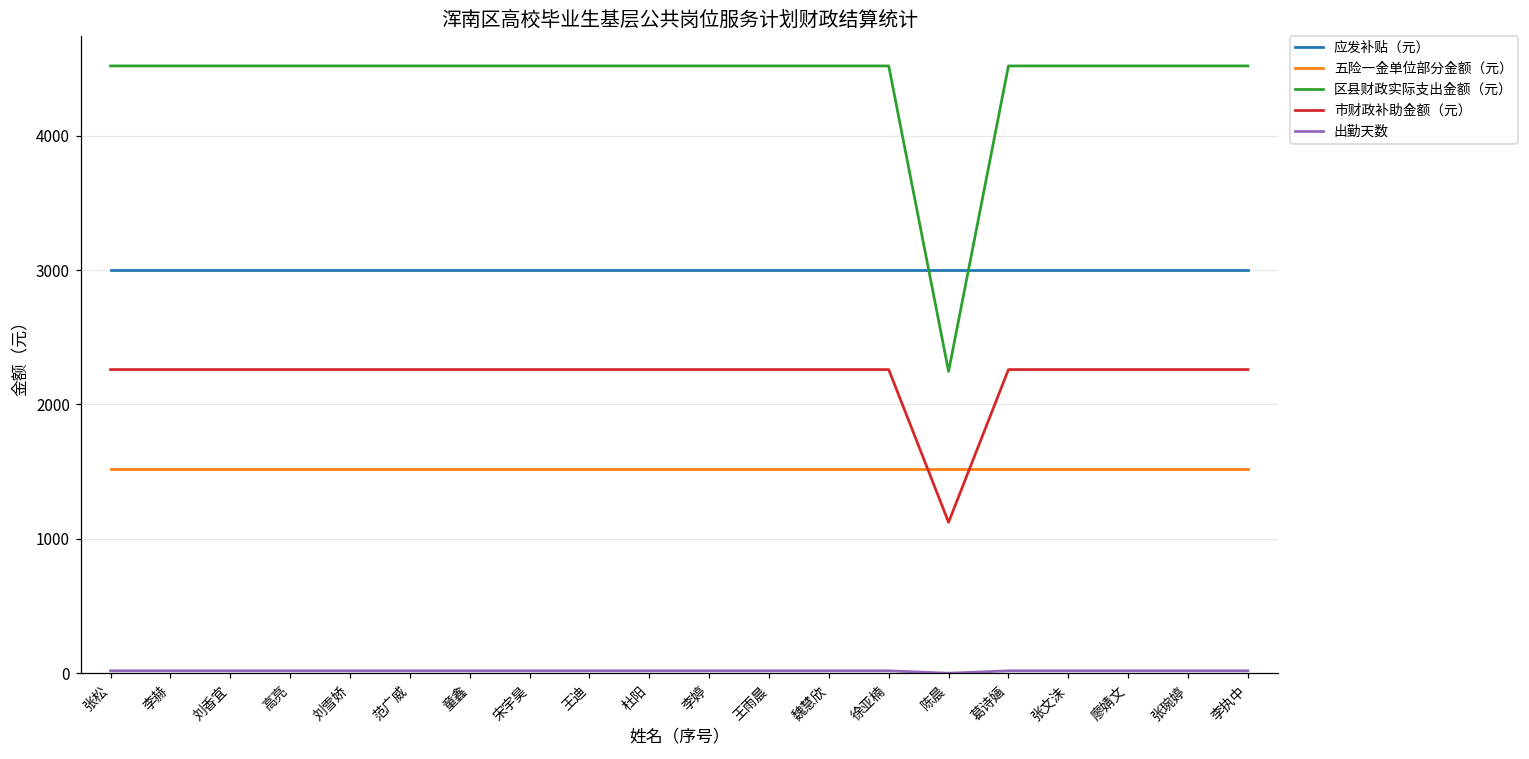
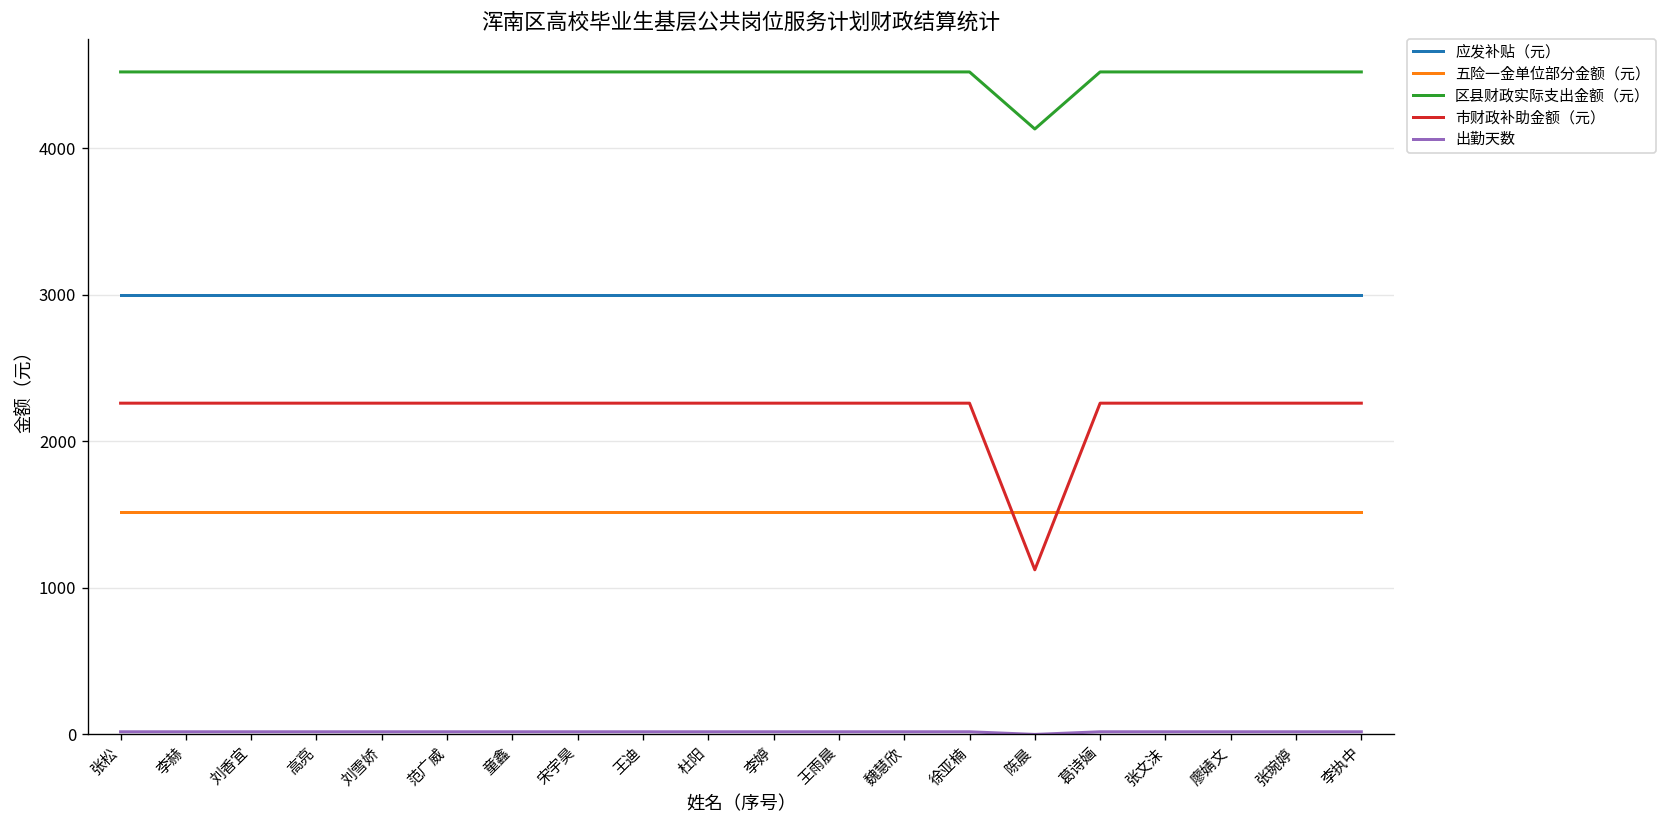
  {
    "应发补贴（元）": {
      "张松": 3000,
      "李赫": 3000,
      "刘香宜": 3000,
      "高亮": 3000,
      "刘雪娇": 3000,
      "范广威": 3000,
      "童鑫": 3000,
      "宋宇昊": 3000,
      "王迪": 3000,
      "杜阳": 3000,
      "李婷": 3000,
      "王雨晨": 3000,
      "魏慧欣": 3000,
      "徐亚楠": 3000,
      "陈晨": 3000,
      "葛诗婳": 3000,
      "张文沫": 3000,
      "廖婧文": 3000,
      "张琬婷": 3000,
      "李执中": 3000
    },
    "五险一金单位部分金额（元）": {
      "张松": 1520,
      "李赫": 1520,
      "刘香宜": 1520,
      "高亮": 1520,
      "刘雪娇": 1520,
      "范广威": 1520,
      "童鑫": 1520,
      "宋宇昊": 1520,
      "王迪": 1520,
      "杜阳": 1520,
      "李婷": 1520,
      "王雨晨": 1520,
      "魏慧欣": 1520,
      "徐亚楠": 1520,
      "陈晨": 1520,
      "葛诗婳": 1520,
      "张文沫": 1520,
      "廖婧文": 1520,
      "张琬婷": 1520,
      "李执中": 1520
    },
    "区县财政实际支出金额（元）": {
      "张松": 4520,
      "李赫": 4520,
      "刘香宜": 4520,
      "高亮": 4520,
      "刘雪娇": 4520,
      "范广威": 4520,
      "童鑫": 4520,
      "宋宇昊": 4520,
      "王迪": 4520,
      "杜阳": 4520,
      "李婷": 4520,
      "王雨晨": 4520,
      "魏慧欣": 4520,
      "徐亚楠": 4520,
-     "陈晨": 2250,
+     "陈晨": 4130,
      "葛诗婳": 4520,
      "张文沫": 4520,
      "廖婧文": 4520,
      "张琬婷": 4520,
      "李执中": 4520
    },
    "市财政补助金额（元）": {
      "张松": 2260,
      "李赫": 2260,
      "刘香宜": 2260,
      "高亮": 2260,
      "刘雪娇": 2260,
      "范广威": 2260,
      "童鑫": 2260,
      "宋宇昊": 2260,
      "王迪": 2260,
      "杜阳": 2260,
      "李婷": 2260,
      "王雨晨": 2260,
      "魏慧欣": 2260,
      "徐亚楠": 2260,
      "陈晨": 1120,
      "葛诗婳": 2260,
      "张文沫": 2260,
      "廖婧文": 2260,
      "张琬婷": 2260,
      "李执中": 2260
    },
    "出勤天数": {
      "张松": 20,
      "李赫": 20,
      "刘香宜": 20,
      "高亮": 20,
      "刘雪娇": 20,
      "范广威": 20,
      "童鑫": 20,
      "宋宇昊": 20,
      "王迪": 20,
      "杜阳": 20,
      "李婷": 20,
      "王雨晨": 20,
      "魏慧欣": 20,
      "徐亚楠": 20,
      "陈晨": 0,
      "葛诗婳": 20,
      "张文沫": 20,
      "廖婧文": 20,
      "张琬婷": 20,
      "李执中": 20
    }
  }
